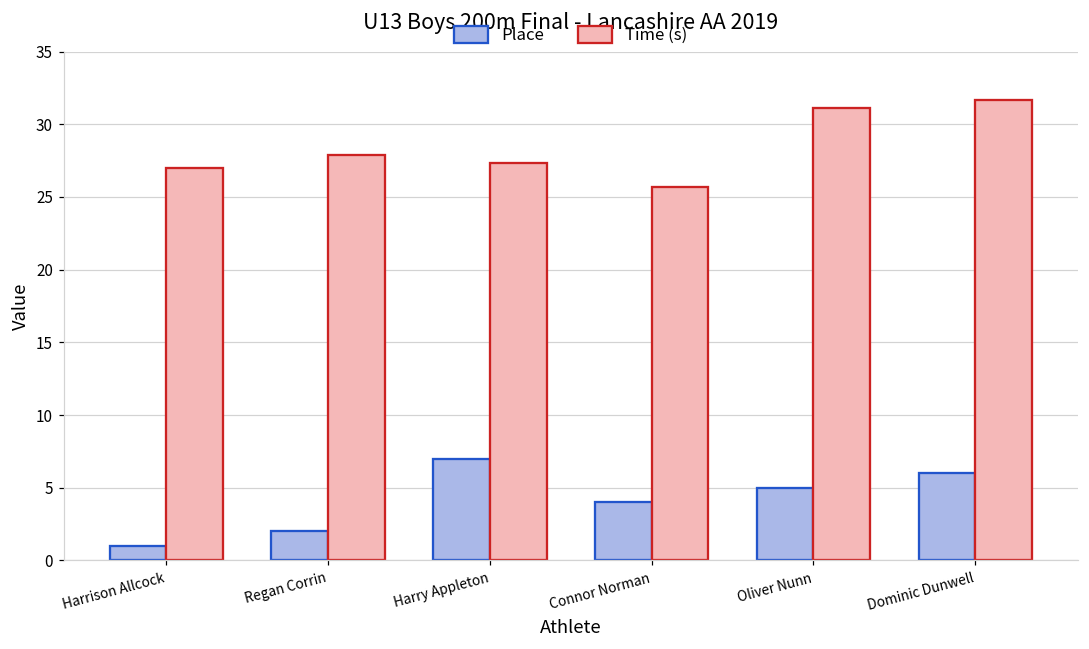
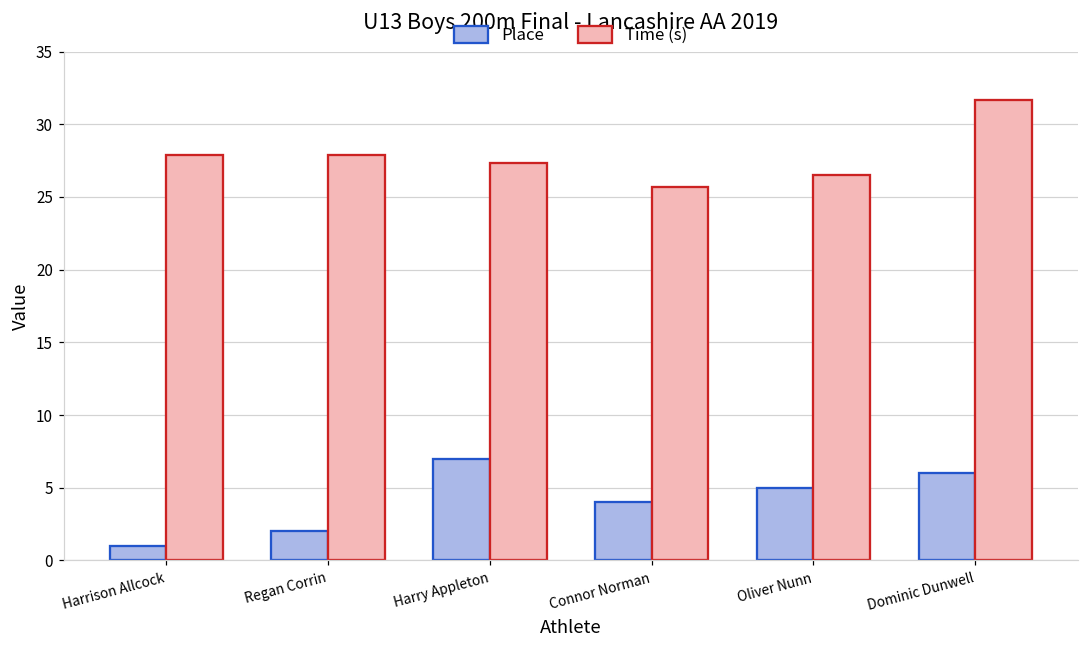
  {
    "Place": {
      "Harrison Allcock": 1.0,
      "Regan Corrin": 2.0,
      "Harry Appleton": 7.0,
      "Connor Norman": 4.0,
      "Oliver Nunn": 5.0,
      "Dominic Dunwell": 6.0
    },
    "Time (s)": {
-     "Harrison Allcock": 27.0,
+     "Harrison Allcock": 27.9,
      "Regan Corrin": 27.9,
      "Harry Appleton": 27.3,
      "Connor Norman": 25.7,
-     "Oliver Nunn": 31.1,
+     "Oliver Nunn": 26.5,
      "Dominic Dunwell": 31.7
    }
  }
